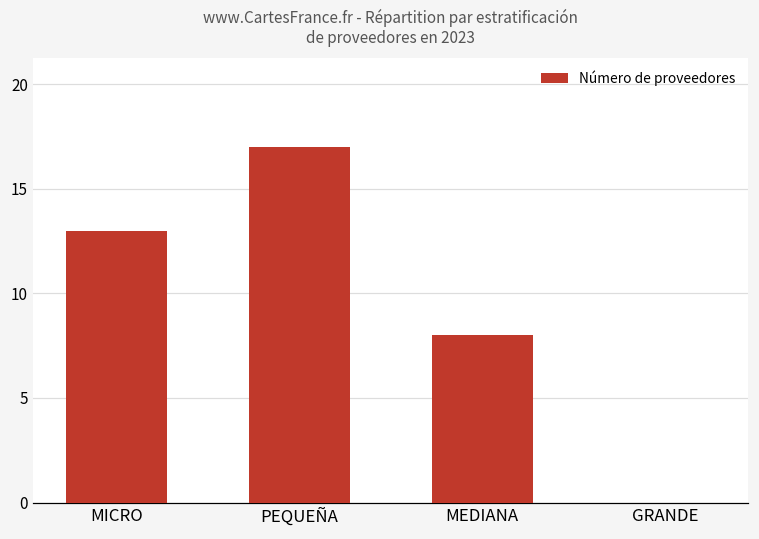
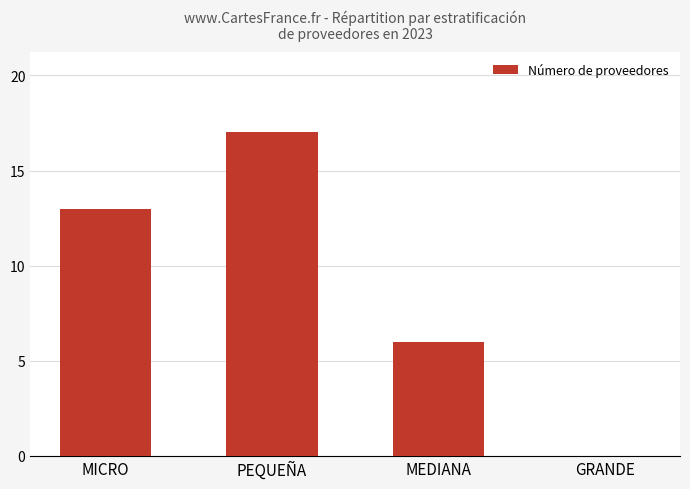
  {
    "MICRO": 13,
    "PEQUEÑA": 17,
-   "MEDIANA": 8,
+   "MEDIANA": 6,
    "GRANDE": 0
  }
